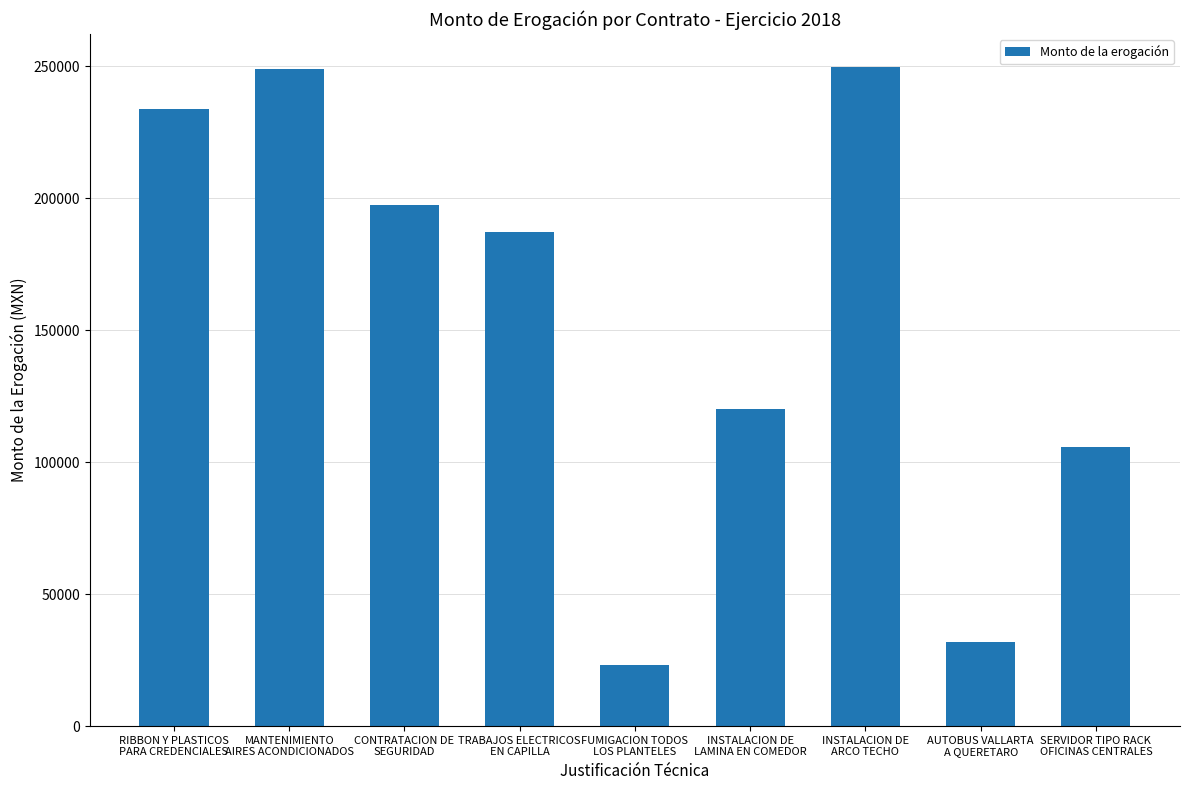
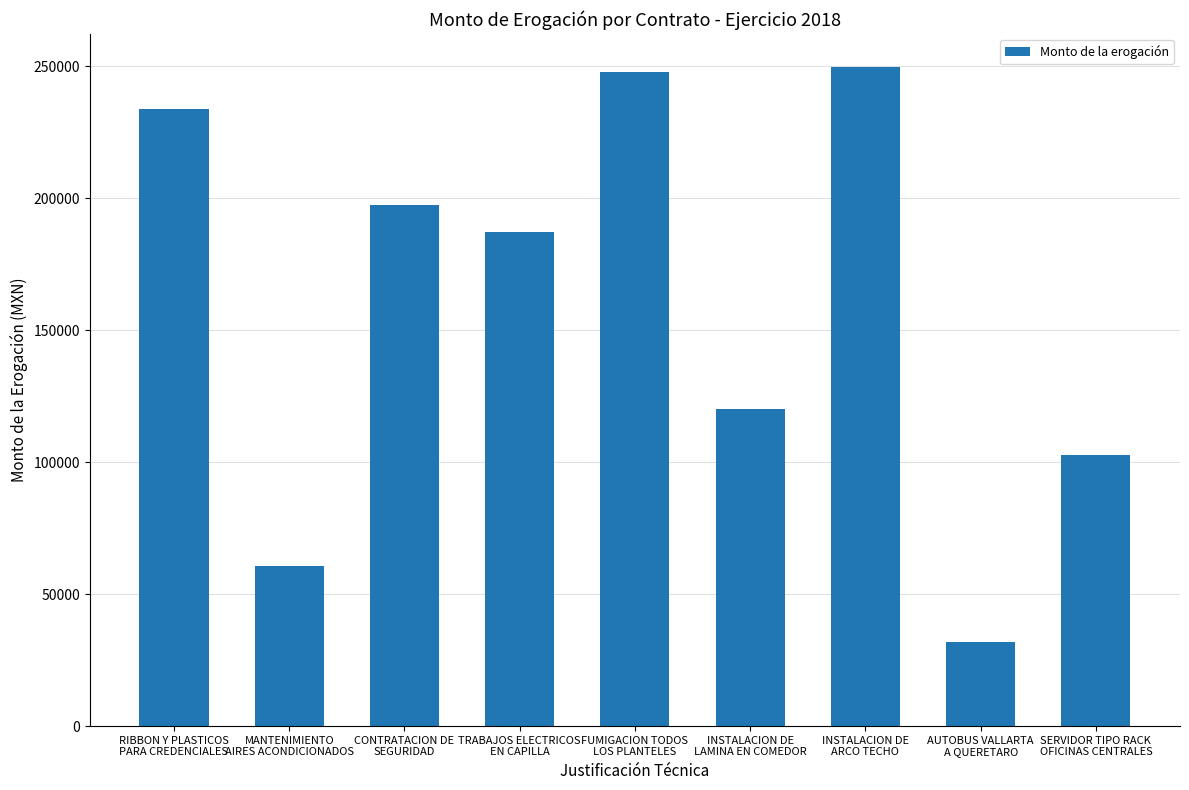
  {
    "RIBBON Y PLASTICOS PARA CREDENCIALES": 234000,
-   "MANTENIMIENTO AIRES ACONDICIONADOS": 249000,
+   "MANTENIMIENTO AIRES ACONDICIONADOS": 61000,
    "CONTRATACION DE SEGURIDAD": 197000,
    "TRABAJOS ELECTRICOS EN CAPILLA": 187000,
-   "FUMIGACION TODOS LOS PLANTELES": 23000,
+   "FUMIGACION TODOS LOS PLANTELES": 248000,
    "INSTALACION DE LAMINA EN COMEDOR": 120000,
    "INSTALACION DE ARCO TECHO": 250000,
    "AUTOBUS VALLARTA A QUERETARO": 32000,
-   "SERVIDOR TIPO RACK OFICINAS CENTRALES": 106000
+   "SERVIDOR TIPO RACK OFICINAS CENTRALES": 103000
  }
